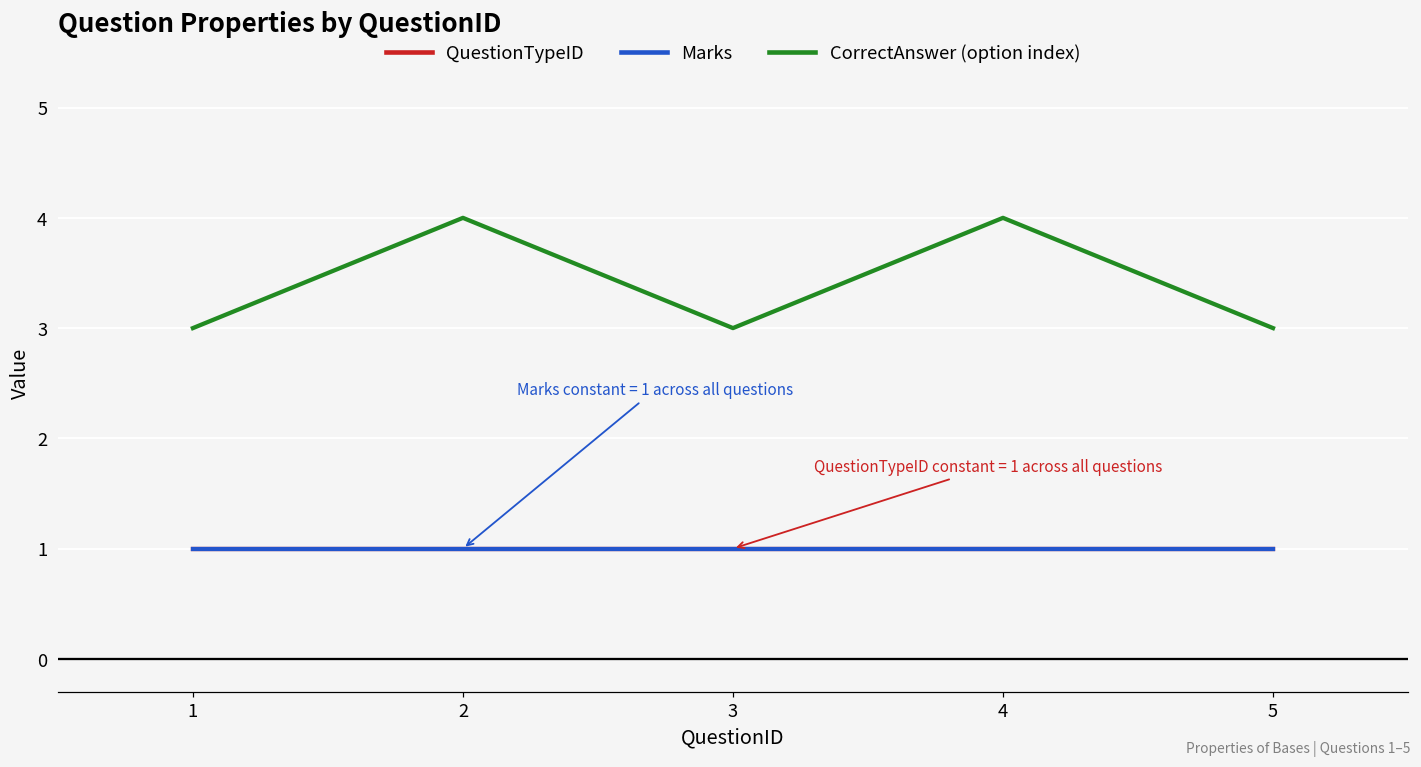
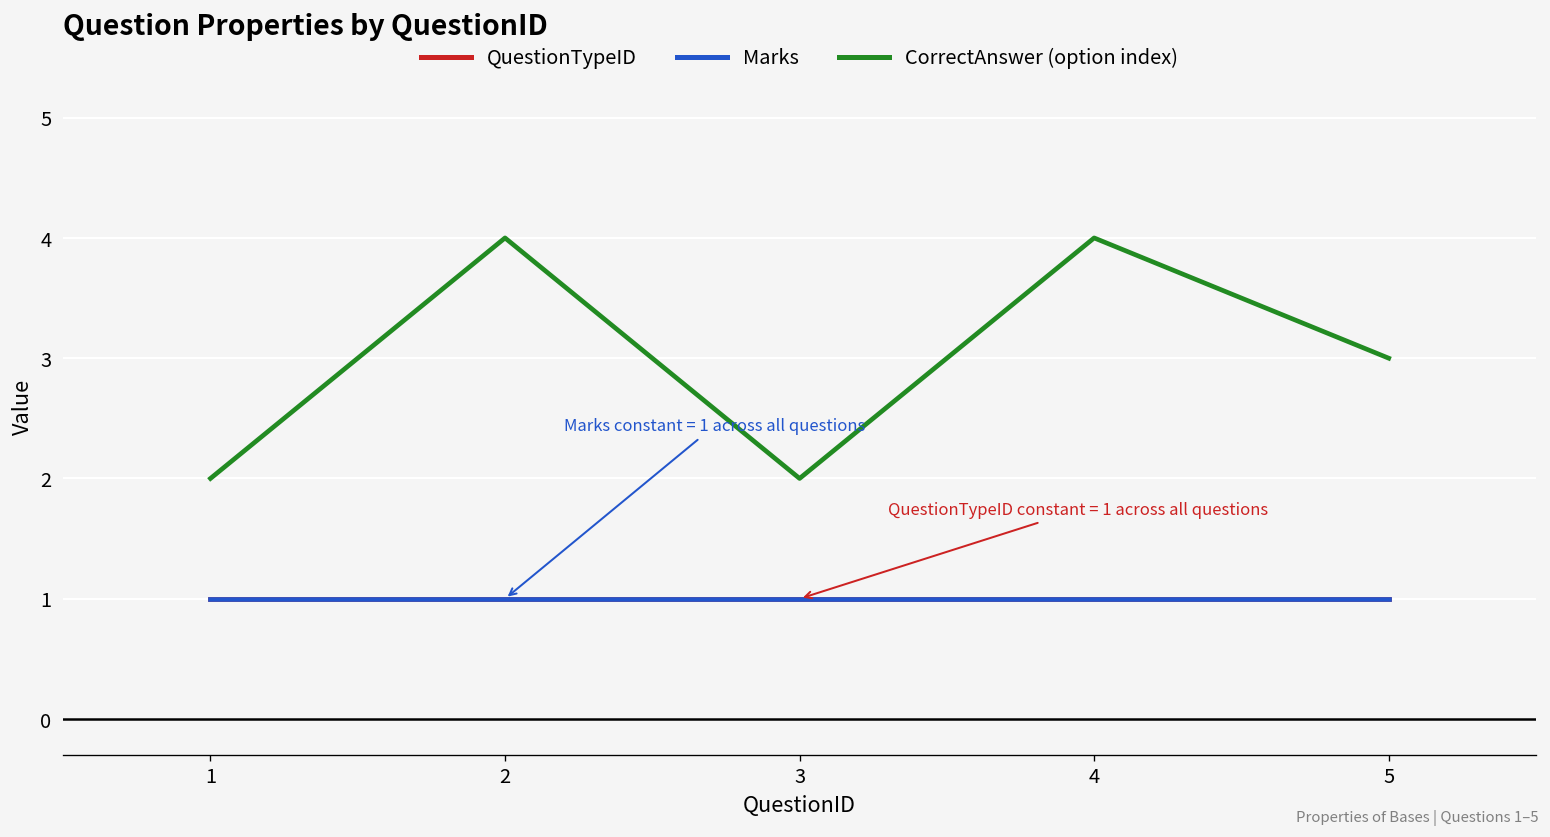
  {
    "Marks": {
      "1": 1,
      "2": 1,
      "3": 1,
      "5": 1
    },
    "CorrectAnswer (option index)": {
-     "1": 3,
+     "1": 2,
      "2": 4,
-     "3": 3,
+     "3": 2,
      "4": 4,
      "5": 3
    }
  }
